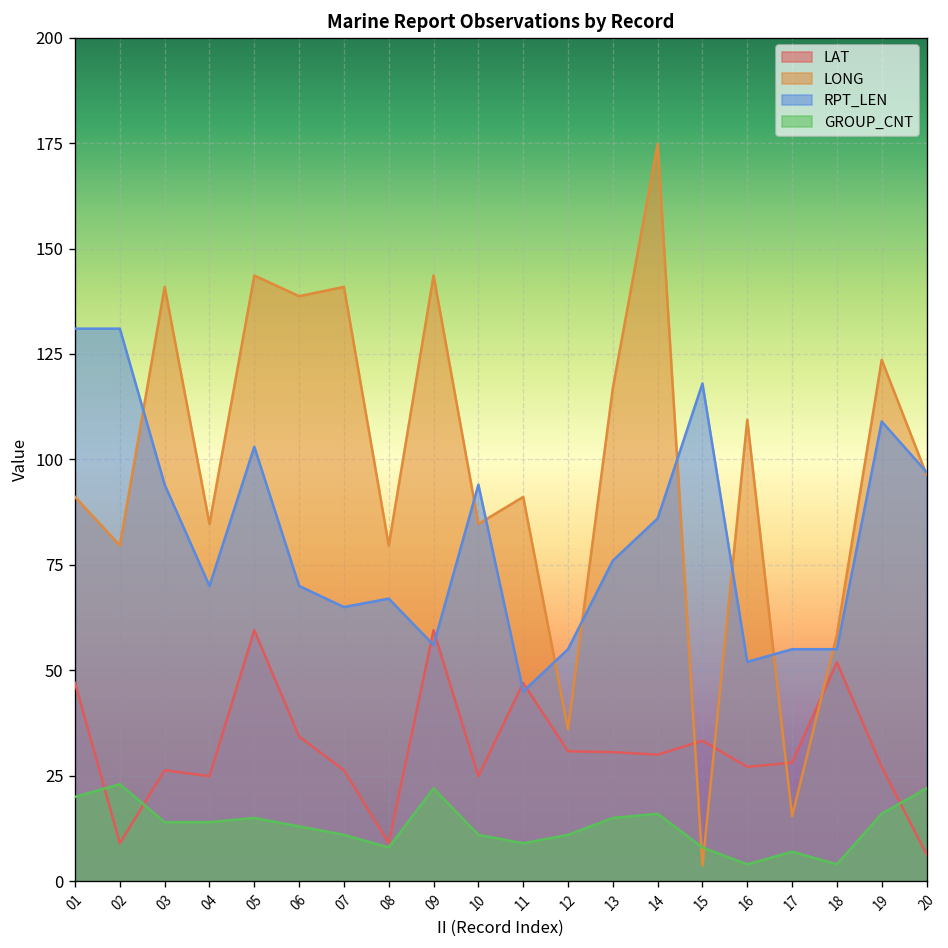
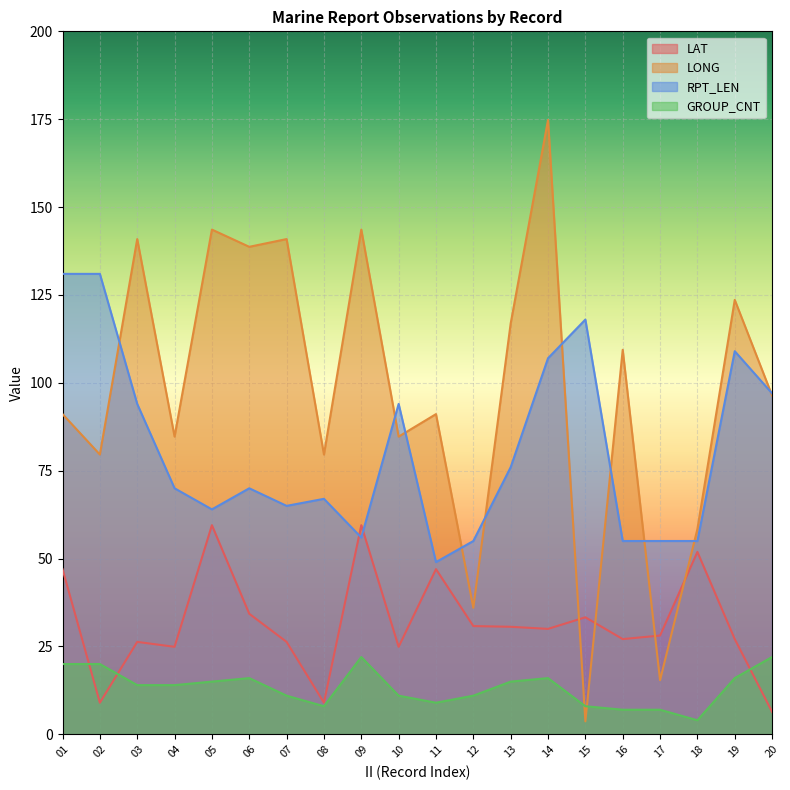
  {
    "RPT_LEN": {
      "01": 131,
      "02": 131,
      "03": 94,
      "04": 70,
-     "05": 103,
+     "05": 64,
      "06": 70,
      "07": 65,
      "08": 67,
      "09": 56,
      "10": 94,
-     "11": 45,
+     "11": 49,
      "12": 55,
      "13": 76,
-     "14": 86,
+     "14": 107,
      "15": 118,
-     "16": 52,
+     "16": 55,
      "17": 55,
      "18": 55,
      "19": 109
    },
    "GROUP_CNT": {
      "01": 20,
-     "02": 23,
+     "02": 20,
      "03": 14,
      "04": 14,
      "05": 15,
-     "06": 13,
+     "06": 16,
      "07": 11,
      "08": 8,
      "09": 22,
      "10": 11,
      "11": 9,
      "12": 11,
      "13": 15,
      "14": 16,
      "15": 8,
-     "16": 4,
+     "16": 7,
      "17": 7,
      "18": 4,
      "19": 16,
      "20": 22
    }
  }
